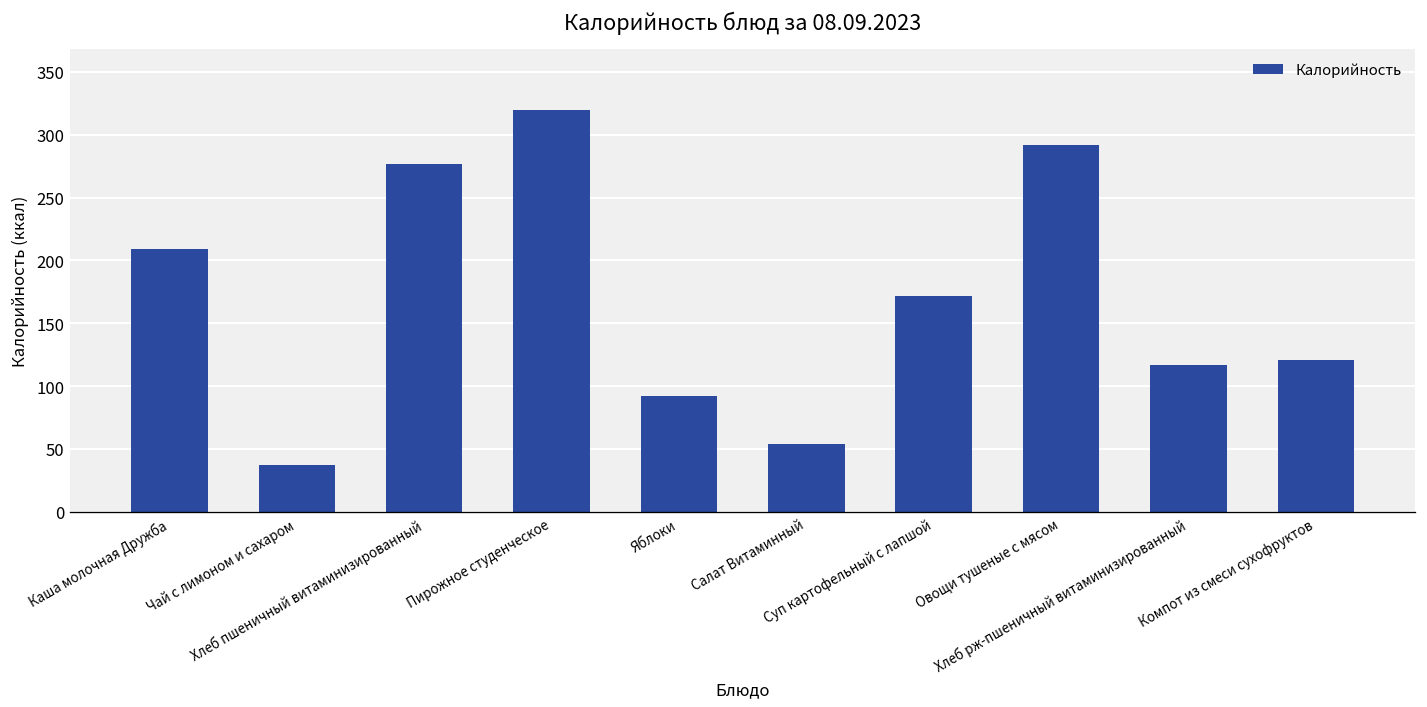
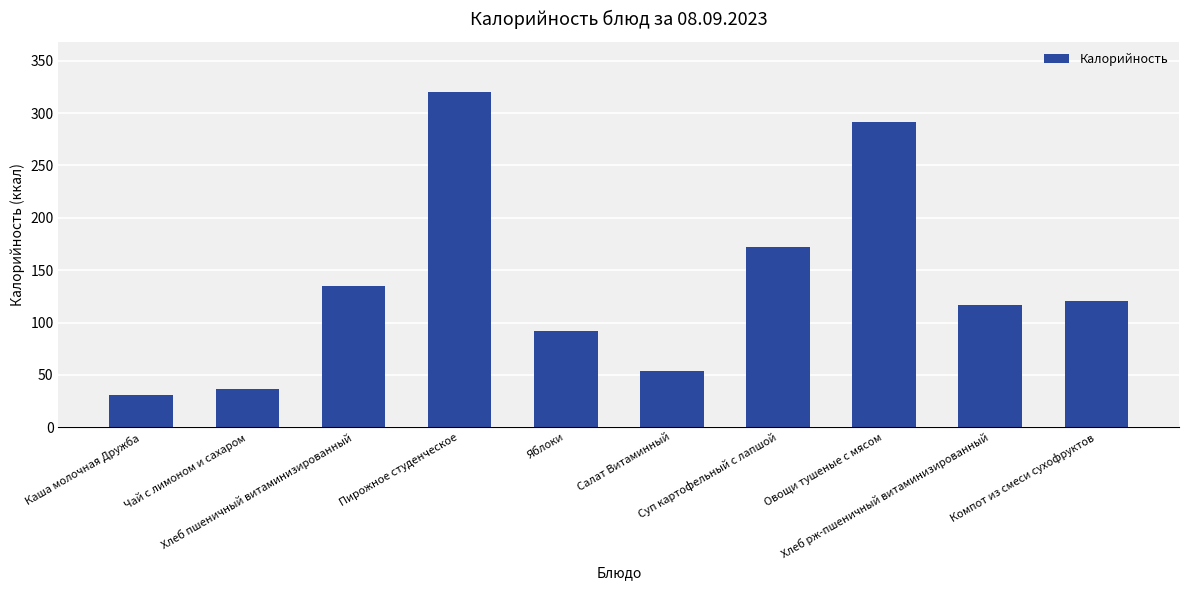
  {
-   "Каша молочная Дружба": 209,
+   "Каша молочная Дружба": 31,
    "Чай с лимоном и сахаром": 37,
-   "Хлеб пшеничный витаминизированный": 277,
+   "Хлеб пшеничный витаминизированный": 135,
    "Пирожное студенческое": 320,
    "Яблоки": 92,
    "Салат Витаминный": 54,
    "Суп картофельный с лапшой": 172,
    "Овощи тушеные с мясом": 292,
    "Хлеб рж-пшеничный витаминизированный": 117,
    "Компот из смеси сухофруктов": 121
  }
